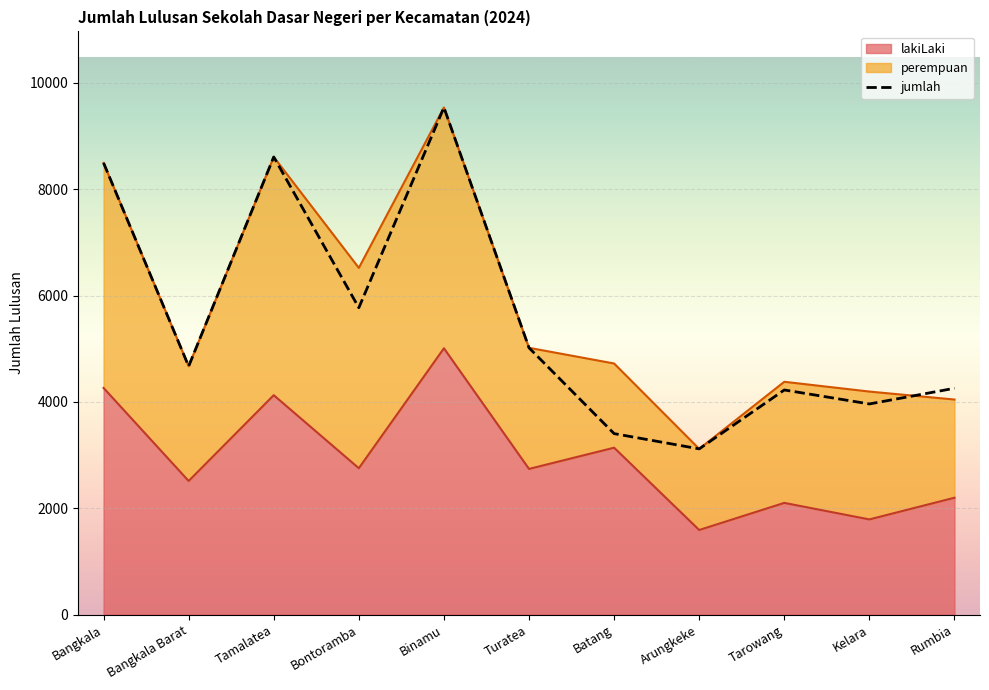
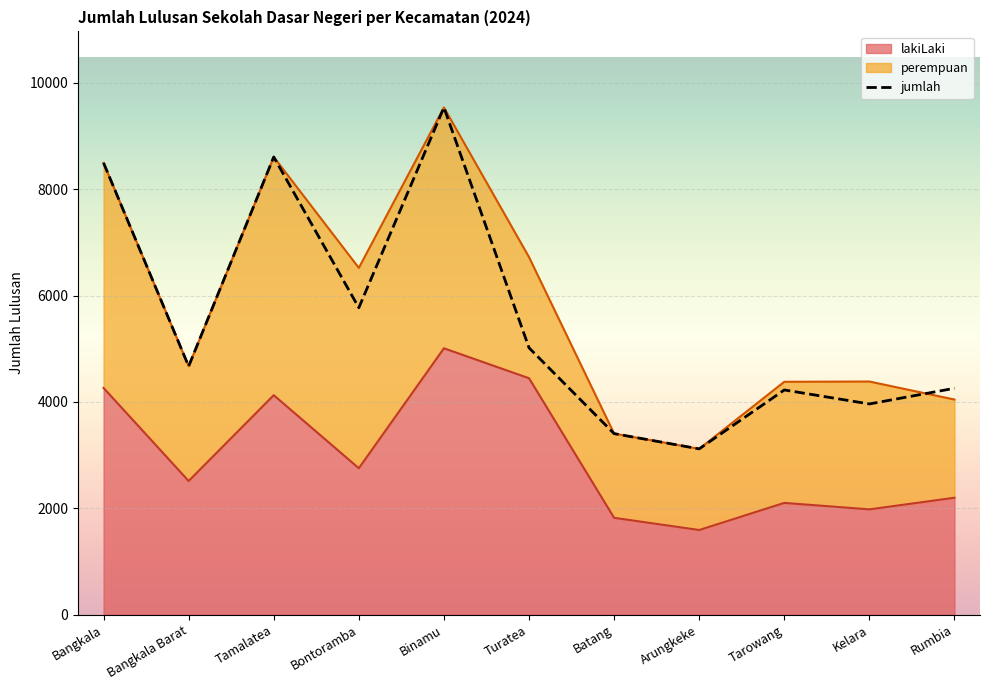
  {
    "lakiLaki": {
      "Bangkala": 4300,
      "Bangkala Barat": 2500,
      "Tamalatea": 4100,
      "Bontoramba": 2800,
      "Binamu": 5000,
-     "Turatea": 2700,
-     "Batang": 3100,
+     "Turatea": 4400,
+     "Batang": 1800,
      "Arungkeke": 1600,
      "Tarowang": 2100,
-     "Kelara": 1800,
+     "Kelara": 2000,
      "Rumbia": 2200
    },
    "perempuan": {
      "Bontoramba": 3800,
      "Tarowang": 2300,
      "Kelara": 2400,
      "Rumbia": 1800
    },
    "jumlah": {
      "Bontoramba": 5800,
      "Tarowang": 4200,
      "Kelara": 4000,
      "Rumbia": 4300
    }
  }
